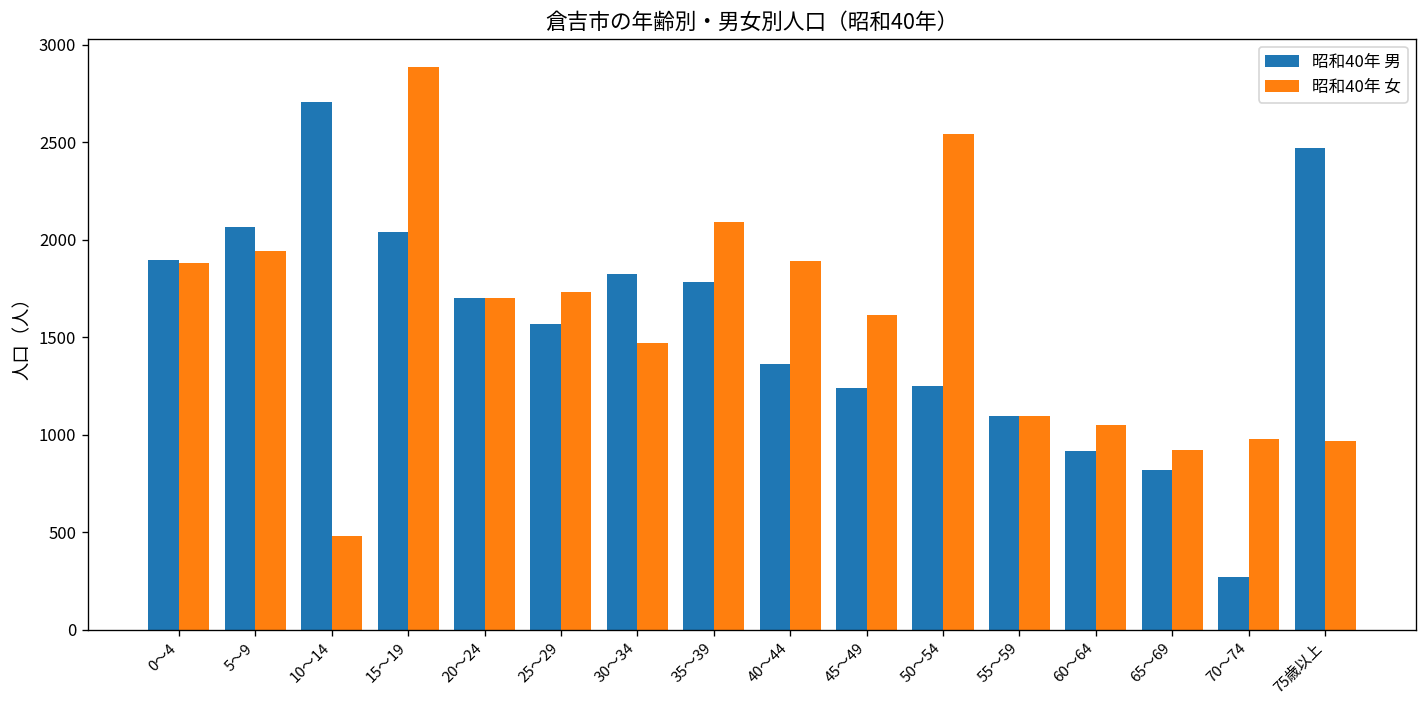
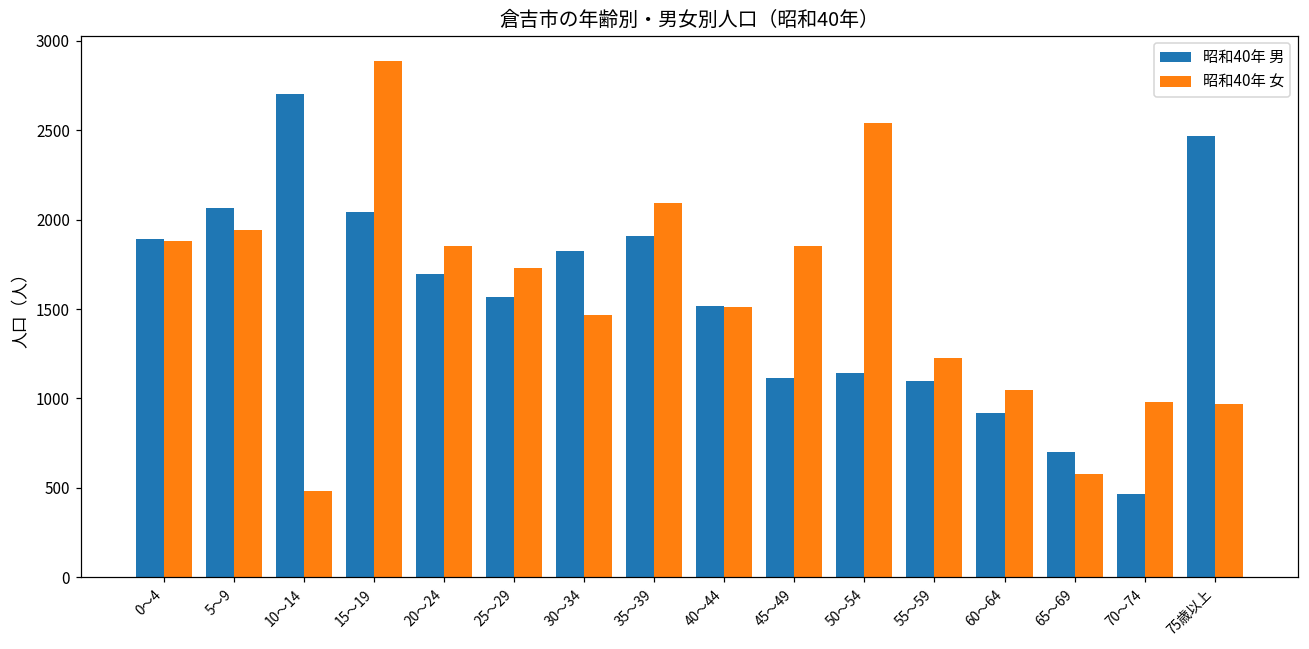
  {
    "昭和40年 男": {
      "0～4": 1890,
      "5～9": 2070,
      "10～14": 2710,
      "15～19": 2040,
      "20～24": 1700,
      "25～29": 1570,
      "30～34": 1820,
-     "35～39": 1790,
-     "40～44": 1360,
-     "45～49": 1240,
-     "50～54": 1250,
+     "35～39": 1910,
+     "40～44": 1520,
+     "45～49": 1110,
+     "50～54": 1150,
      "55～59": 1100,
      "60～64": 920,
-     "65～69": 820,
-     "70～74": 270,
+     "65～69": 700,
+     "70～74": 460,
      "75歳以上": 2470
    },
    "昭和40年 女": {
      "0～4": 1880,
      "5～9": 1940,
      "10～14": 480,
      "15～19": 2890,
-     "20～24": 1700,
+     "20～24": 1850,
      "25～29": 1730,
      "30～34": 1470,
      "35～39": 2090,
-     "40～44": 1890,
-     "45～49": 1610,
+     "40～44": 1510,
+     "45～49": 1850,
      "50～54": 2540,
-     "55～59": 1100,
+     "55～59": 1220,
      "60～64": 1050,
-     "65～69": 920,
+     "65～69": 580,
      "70～74": 980,
      "75歳以上": 970
    }
  }
